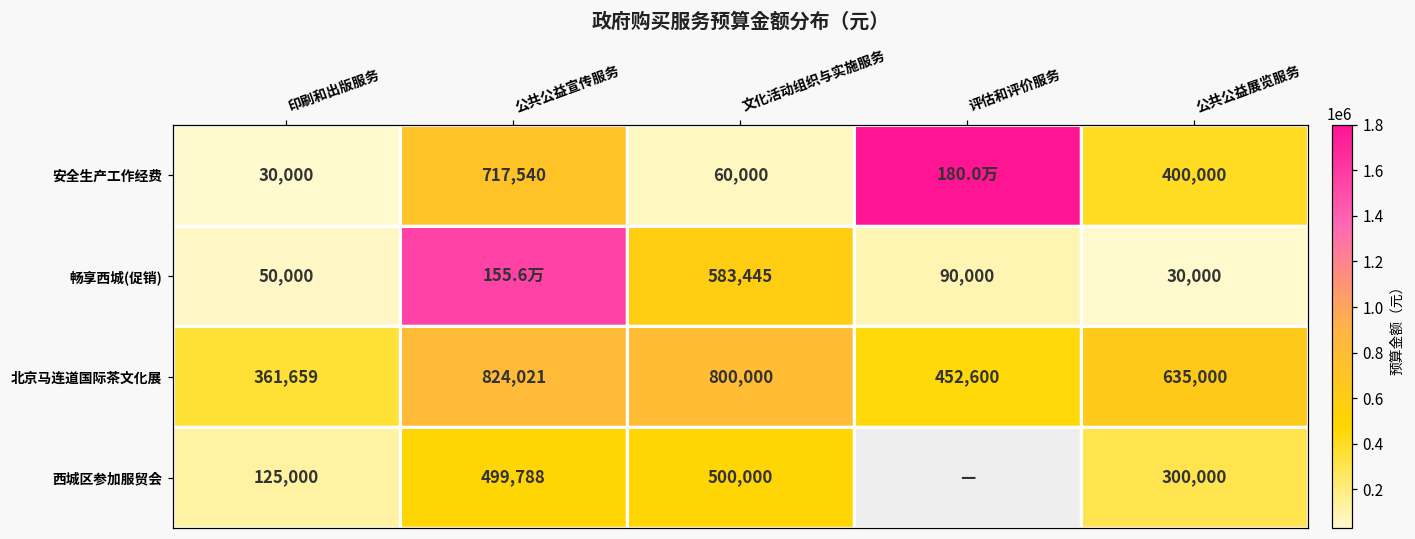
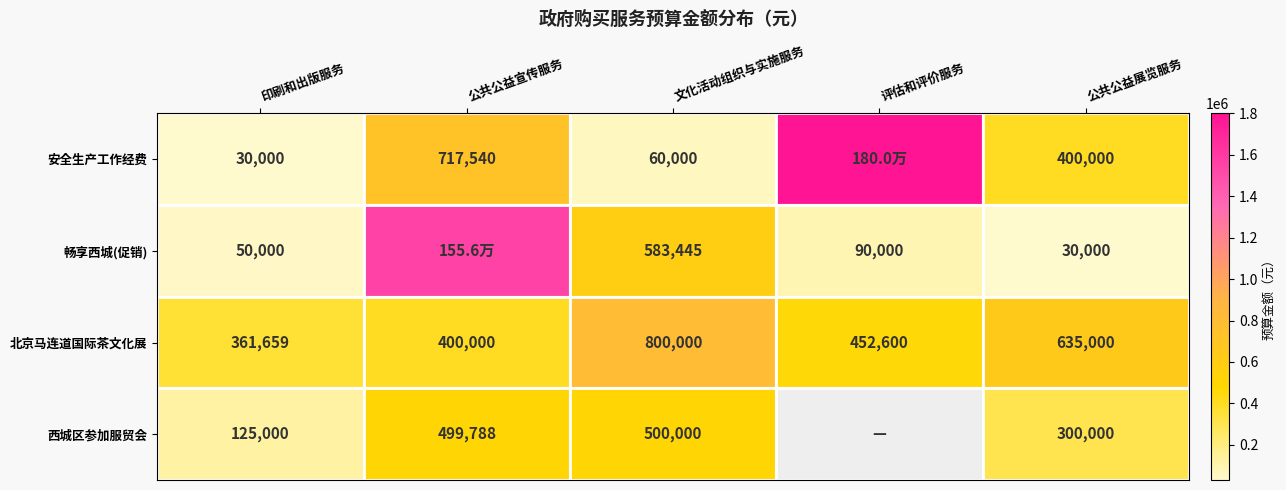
  {
    "安全生产工作经费": {
      "印刷和出版服务": "30,000",
      "公共公益宣传服务": "717,540",
      "文化活动组织与实施服务": "60,000",
      "评估和评价服务": "180.0万",
      "公共公益展览服务": "400,000"
    },
    "畅享西城(促销)": {
      "印刷和出版服务": "50,000",
      "公共公益宣传服务": "155.6万",
      "文化活动组织与实施服务": "583,445",
      "评估和评价服务": "90,000",
      "公共公益展览服务": "30,000"
    },
    "北京马连道国际茶文化展": {
      "印刷和出版服务": "361,659",
-     "公共公益宣传服务": "824,021",
+     "公共公益宣传服务": "400,000",
      "文化活动组织与实施服务": "800,000",
      "评估和评价服务": "452,600",
      "公共公益展览服务": "635,000"
    },
    "西城区参加服贸会": {
      "印刷和出版服务": "125,000",
      "公共公益宣传服务": "499,788",
      "文化活动组织与实施服务": "500,000",
      "公共公益展览服务": "300,000"
    }
  }
